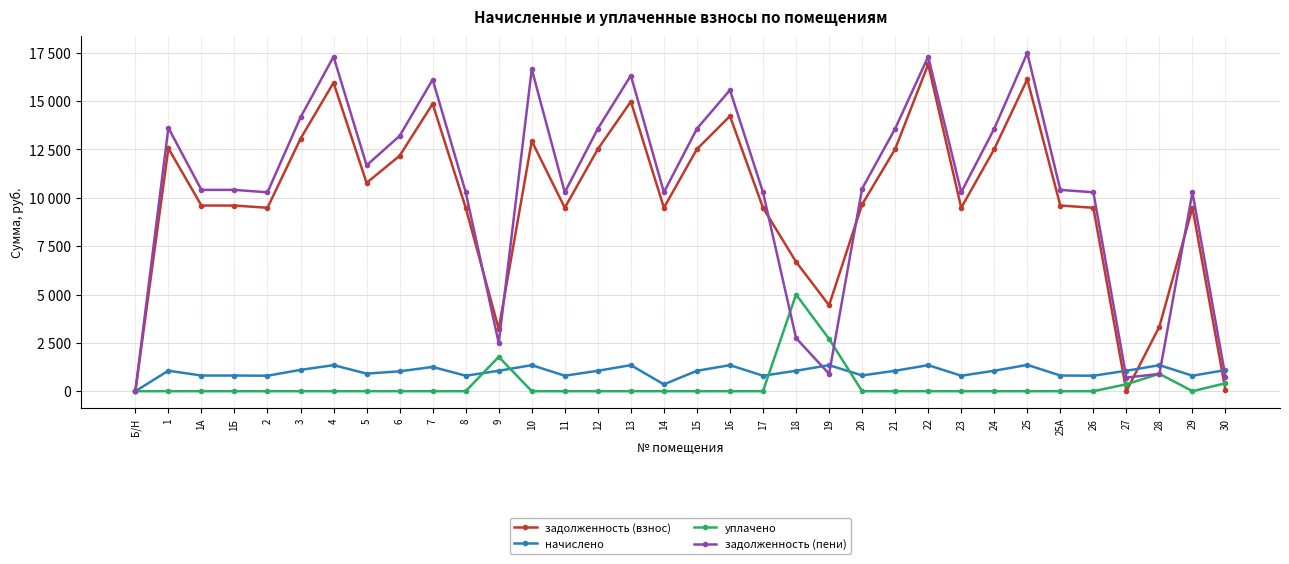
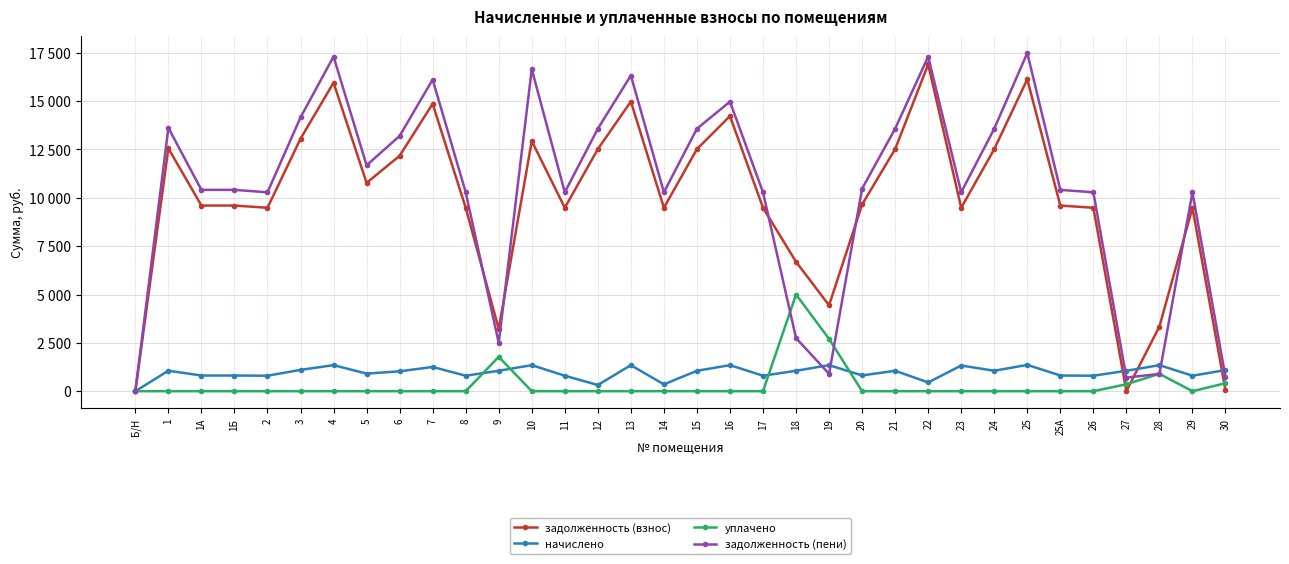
  {
    "задолженность (взнос)": {
      "1": 12600,
      "1А": 9600,
      "1Б": 9600,
      "2": 9500,
      "3": 13100,
      "4": 16000,
      "5": 10800,
      "6": 12200,
      "7": 14900,
      "8": 9500,
      "9": 3200,
      "10": 12900,
      "11": 9500,
      "12": 12500,
      "13": 15000,
      "14": 9500,
      "15": 12500,
      "16": 14200,
      "17": 9500,
      "18": 6700,
      "19": 4400,
      "20": 9700,
      "21": 12500,
      "22": 16900,
      "23": 9500,
      "24": 12500,
      "25": 16100,
      "25А": 9600,
      "26": 9500,
      "27": 0,
      "28": 3300,
      "29": 9500,
      "30": 0
    },
    "начислено": {
      "1": 1100,
      "1А": 800,
      "1Б": 800,
      "2": 800,
      "3": 1100,
      "4": 1300,
      "5": 900,
      "6": 1000,
      "7": 1300,
      "8": 800,
      "9": 1100,
      "10": 1300,
      "11": 800,
-     "12": 1100,
+     "12": 300,
      "13": 1300,
      "14": 400,
      "15": 1100,
      "16": 1300,
      "17": 800,
      "18": 1100,
      "19": 1300,
      "20": 800,
      "21": 1100,
-     "22": 1300,
-     "23": 800,
+     "22": 500,
+     "23": 1300,
      "24": 1100,
      "25": 1400,
      "25А": 800,
      "26": 800,
      "27": 1100,
      "28": 1300,
      "29": 800,
      "30": 1100
    },
    "уплачено": {
      "1": 0,
      "1А": 0,
      "1Б": 0,
      "2": 0,
      "3": 0,
      "4": 0,
      "5": 0,
      "6": 0,
      "7": 0,
      "8": 0,
      "9": 1800,
      "10": 0,
      "11": 0,
      "12": 0,
      "13": 0,
      "14": 0,
      "15": 0,
      "16": 0,
      "17": 0,
      "18": 5000,
      "19": 2700,
      "20": 0,
      "21": 0,
      "22": 0,
      "23": 0,
      "24": 0,
      "25": 0,
      "25А": 0,
      "26": 0,
      "27": 400,
      "29": 0,
      "30": 400
    },
    "задолженность (пени)": {
      "1": 13600,
      "1А": 10400,
      "1Б": 10400,
      "2": 10300,
      "3": 14200,
      "4": 17300,
      "5": 11700,
      "6": 13200,
      "7": 16100,
      "8": 10300,
      "9": 2500,
      "10": 16700,
      "11": 10300,
      "12": 13600,
      "13": 16300,
      "14": 10300,
      "15": 13600,
-     "16": 15600,
+     "16": 15000,
      "17": 10300,
      "18": 2700,
      "19": 900,
      "20": 10500,
      "21": 13600,
      "22": 17300,
      "23": 10300,
      "24": 13600,
      "25": 17500,
      "25А": 10400,
      "26": 10300,
      "27": 700,
      "29": 10300,
      "30": 700
    }
  }
